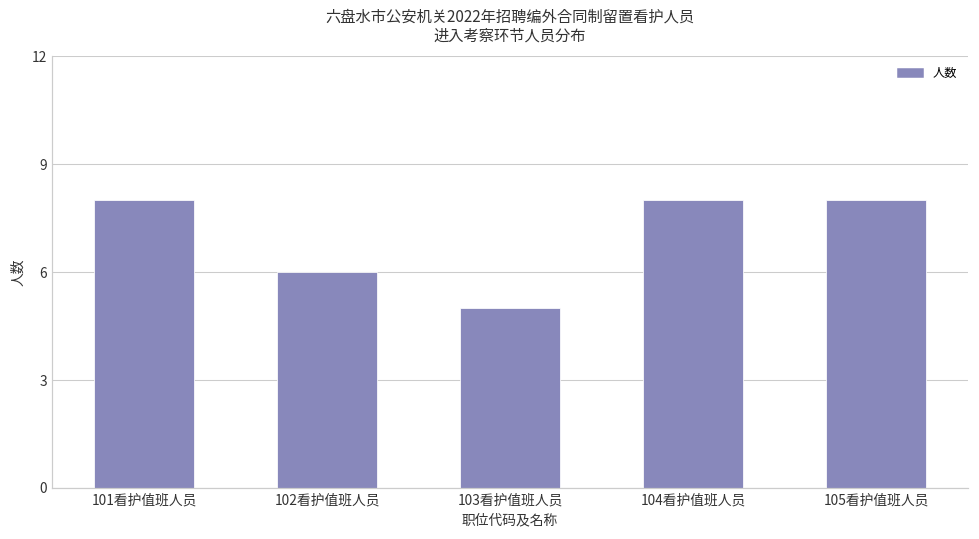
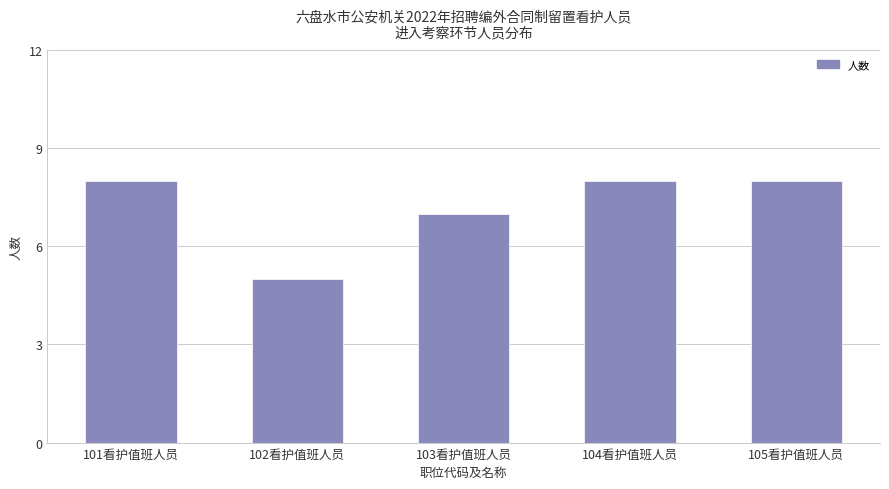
  {
    "101看护值班人员": 8,
-   "102看护值班人员": 6,
-   "103看护值班人员": 5,
+   "102看护值班人员": 5,
+   "103看护值班人员": 7,
    "104看护值班人员": 8,
    "105看护值班人员": 8
  }
